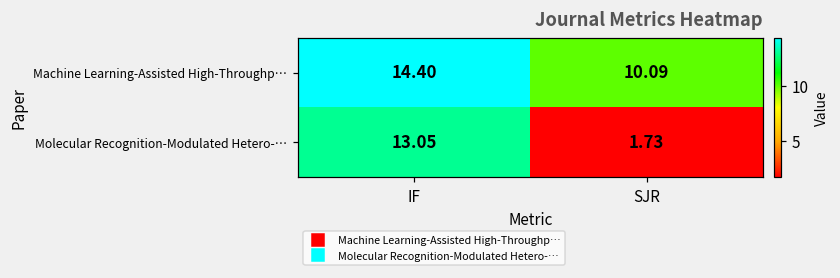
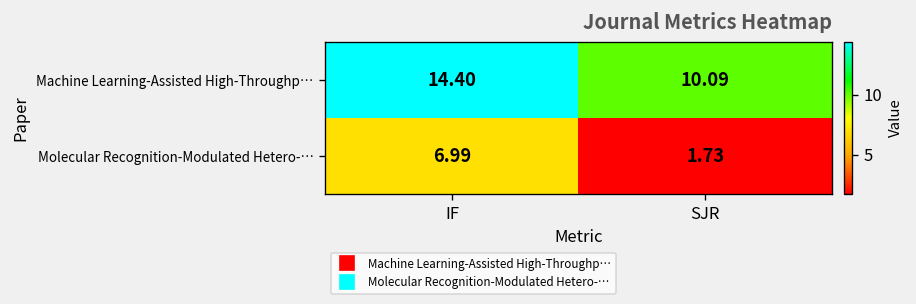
  {
    "Machine Learning-Assisted High-Throughp…": {
      "IF": 14.40,
      "SJR": 10.09
    },
    "Molecular Recognition-Modulated Hetero-…": {
-     "IF": 13.05,
+     "IF": 6.99,
      "SJR": 1.73
    }
  }
